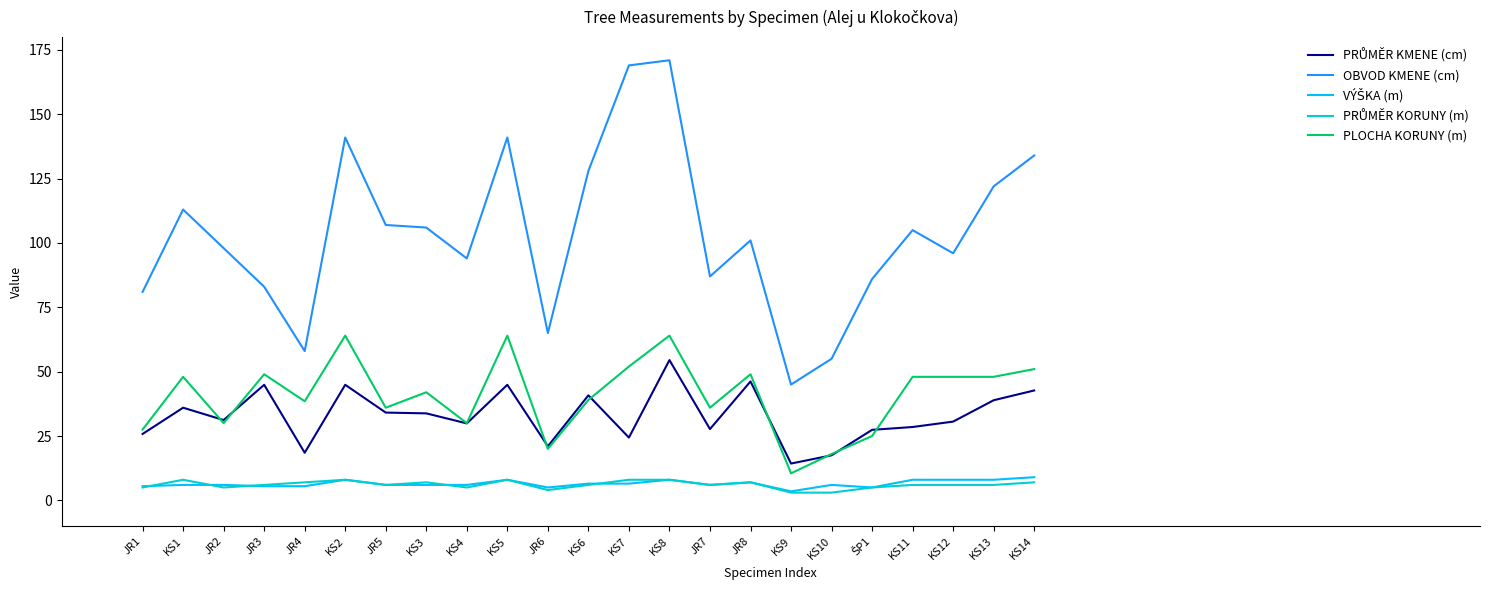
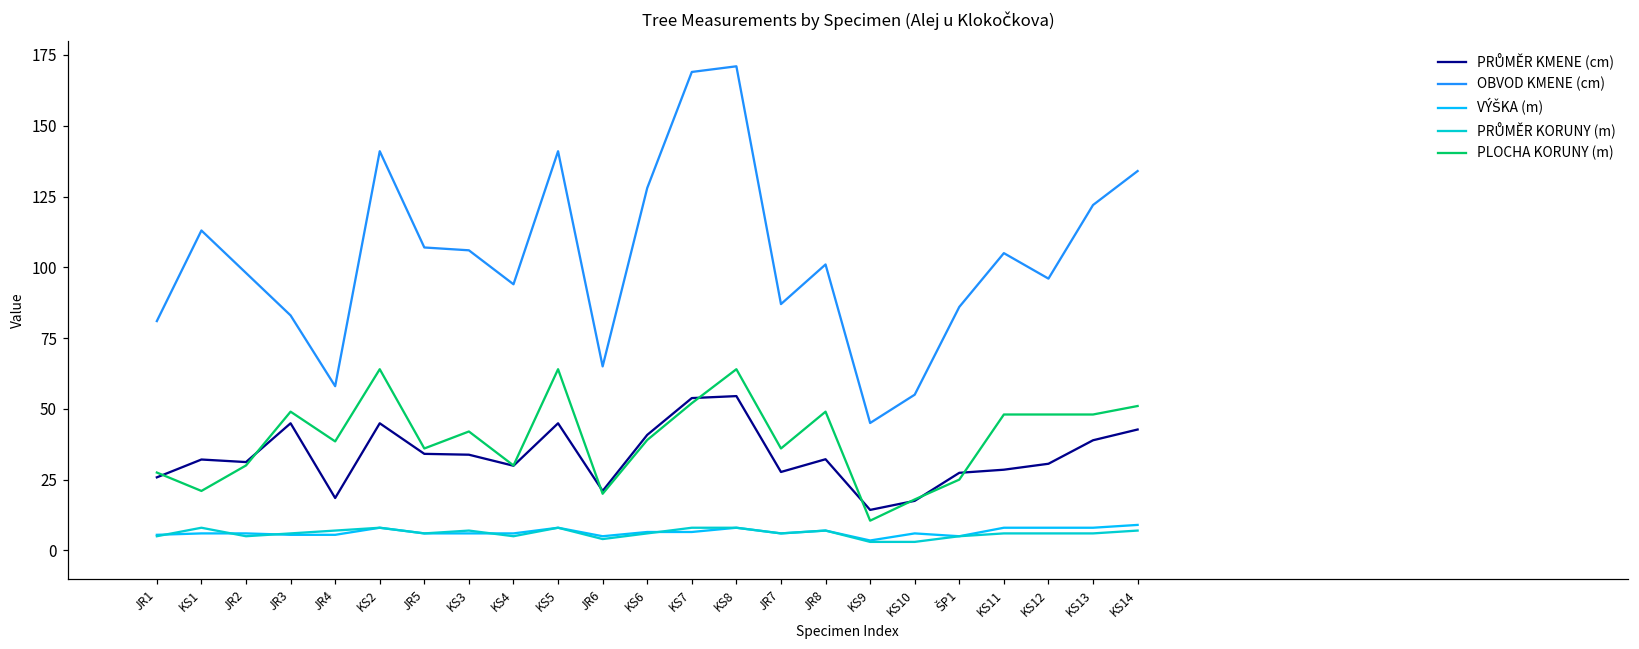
  {
    "PRŮMĚR KMENE (cm)": {
      "JR1": 26,
-     "KS1": 36,
+     "KS1": 32,
      "JR2": 31,
      "JR3": 45,
      "JR4": 19,
      "KS2": 45,
      "JR5": 34,
      "KS3": 34,
      "KS5": 45,
      "JR6": 21,
      "KS6": 41,
-     "KS7": 24,
+     "KS7": 54,
      "KS8": 55,
      "JR7": 28,
-     "JR8": 46,
+     "JR8": 32,
      "KS9": 14,
      "ŠP1": 27,
      "KS11": 29,
      "KS12": 31,
      "KS13": 39,
      "KS14": 43
    },
    "PLOCHA KORUNY (m)": {
      "JR1": 28,
-     "KS1": 48,
+     "KS1": 21,
      "JR2": 30,
      "JR3": 49,
      "JR4": 39,
      "KS2": 64,
      "JR5": 36,
      "KS3": 42,
      "KS5": 64,
      "JR6": 20,
      "KS6": 39,
      "KS7": 52,
      "KS8": 64,
      "JR7": 36,
      "JR8": 49,
      "KS9": 11,
      "ŠP1": 25,
      "KS11": 48,
      "KS12": 48,
      "KS13": 48,
      "KS14": 51
    }
  }
